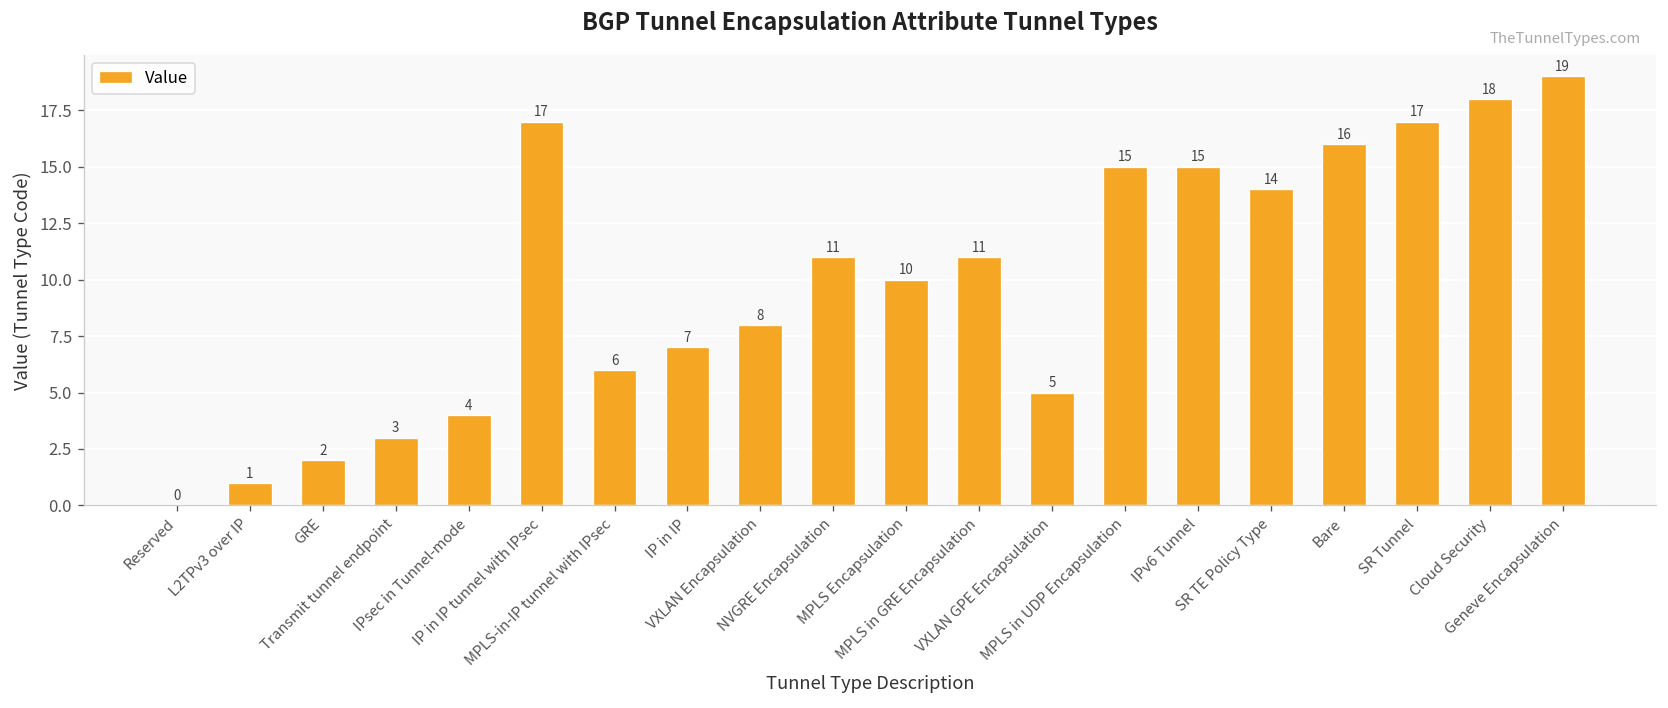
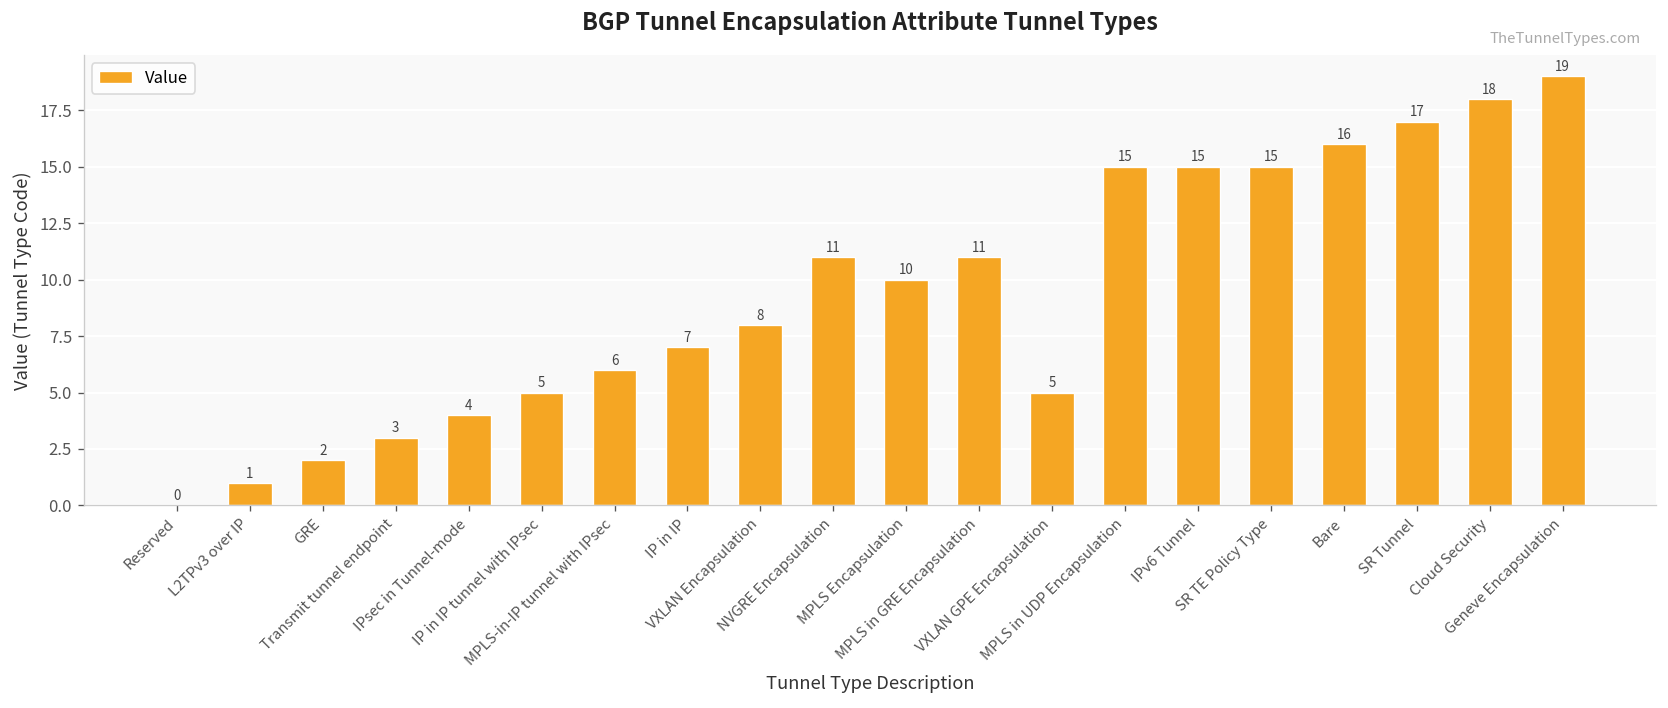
  {
    "Reserved": 0,
    "L2TPv3 over IP": 1,
    "GRE": 2,
    "Transmit tunnel endpoint": 3,
    "IPsec in Tunnel-mode": 4,
-   "IP in IP tunnel with IPsec": 17,
+   "IP in IP tunnel with IPsec": 5,
    "MPLS-in-IP tunnel with IPsec": 6,
    "IP in IP": 7,
    "VXLAN Encapsulation": 8,
    "NVGRE Encapsulation": 11,
    "MPLS Encapsulation": 10,
    "MPLS in GRE Encapsulation": 11,
    "VXLAN GPE Encapsulation": 5,
    "MPLS in UDP Encapsulation": 15,
    "IPv6 Tunnel": 15,
-   "SR TE Policy Type": 14,
+   "SR TE Policy Type": 15,
    "Bare": 16,
    "SR Tunnel": 17,
    "Cloud Security": 18,
    "Geneve Encapsulation": 19
  }
